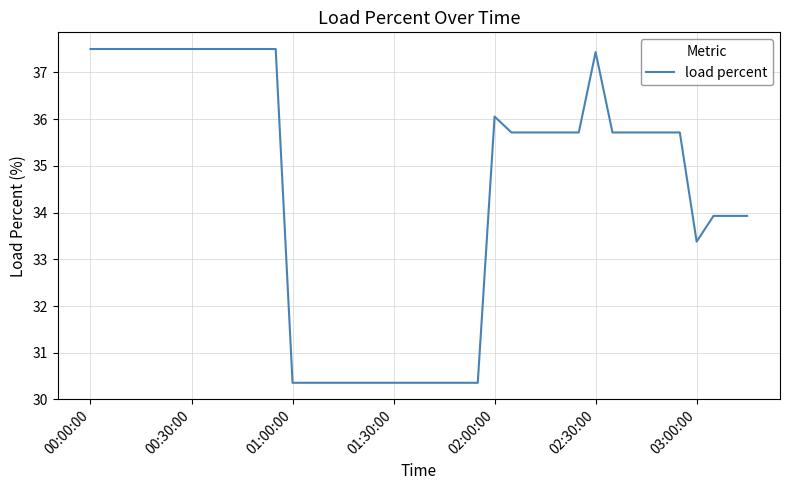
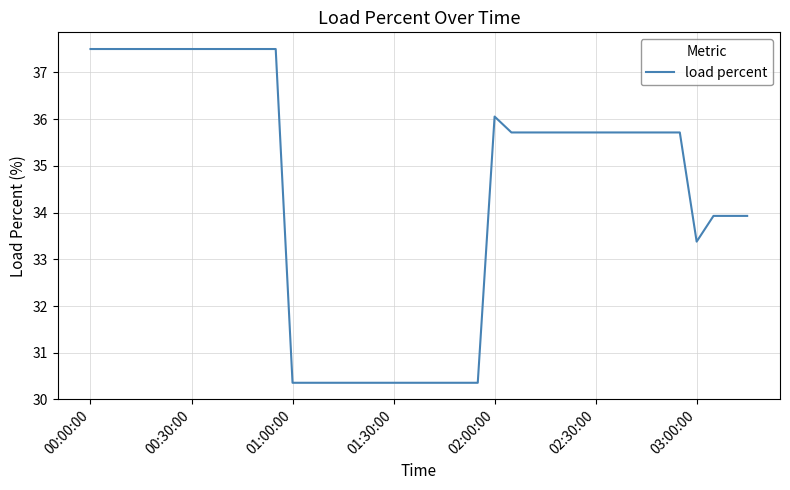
  {
    "00:00:00": 37.5,
    "00:30:00": 37.5,
    "01:00:00": 30.4,
    "01:30:00": 30.4,
    "02:00:00": 36.1,
-   "02:30:00": 37.4,
+   "02:30:00": 35.7,
    "03:00:00": 33.4
  }
